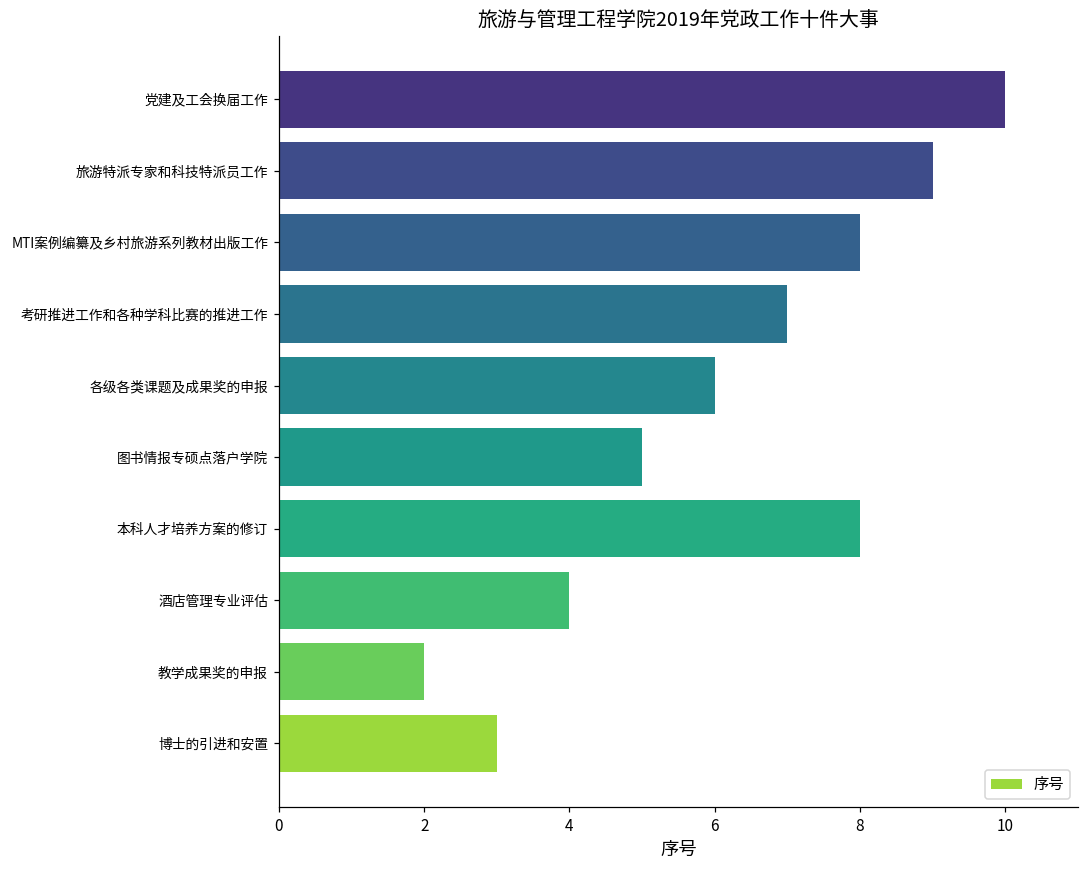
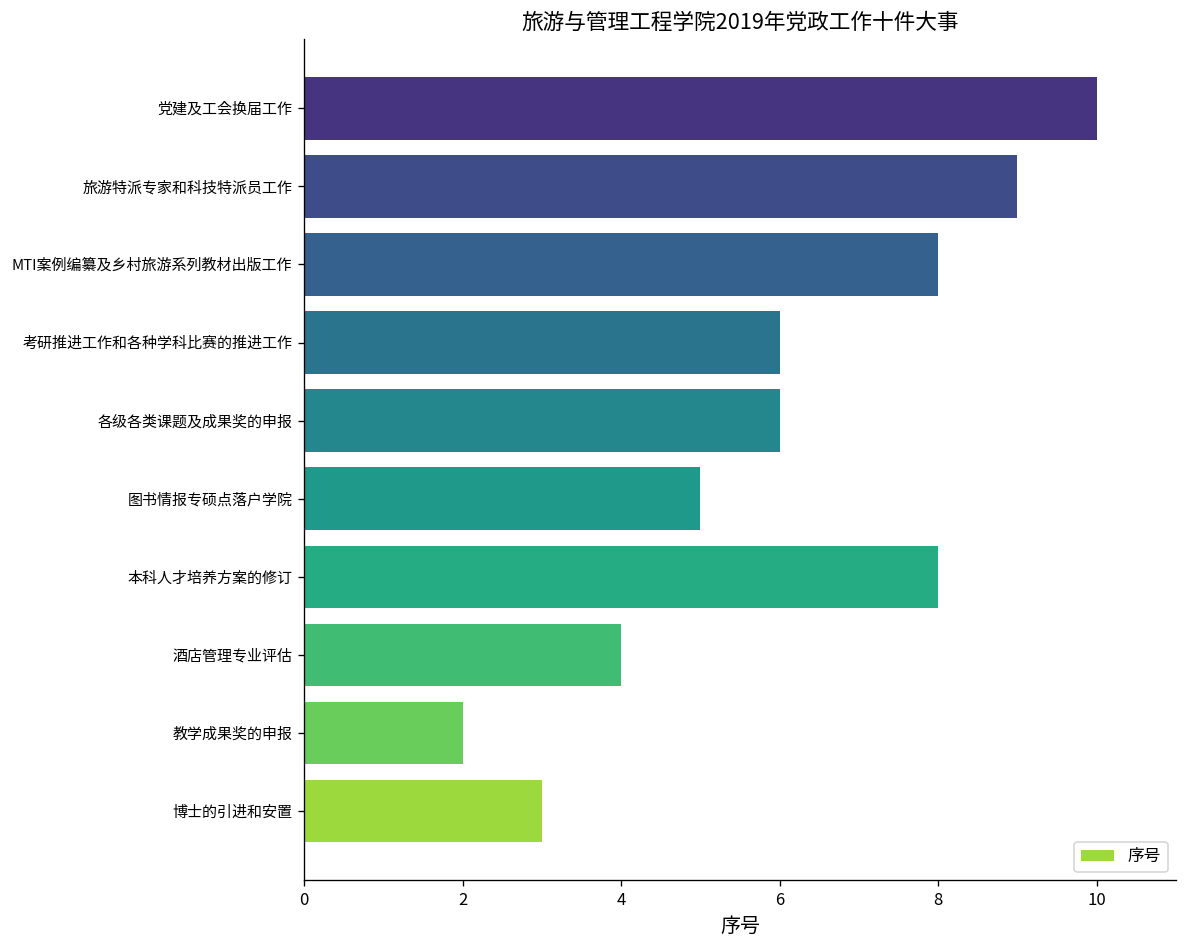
  {
    "党建及工会换届工作": 10,
    "旅游特派专家和科技特派员工作": 9,
    "MTI案例编纂及乡村旅游系列教材出版工作": 8,
-   "考研推进工作和各种学科比赛的推进工作": 7,
+   "考研推进工作和各种学科比赛的推进工作": 6,
    "各级各类课题及成果奖的申报": 6,
    "图书情报专硕点落户学院": 5,
    "本科人才培养方案的修订": 8,
    "酒店管理专业评估": 4,
    "教学成果奖的申报": 2,
    "博士的引进和安置": 3
  }
